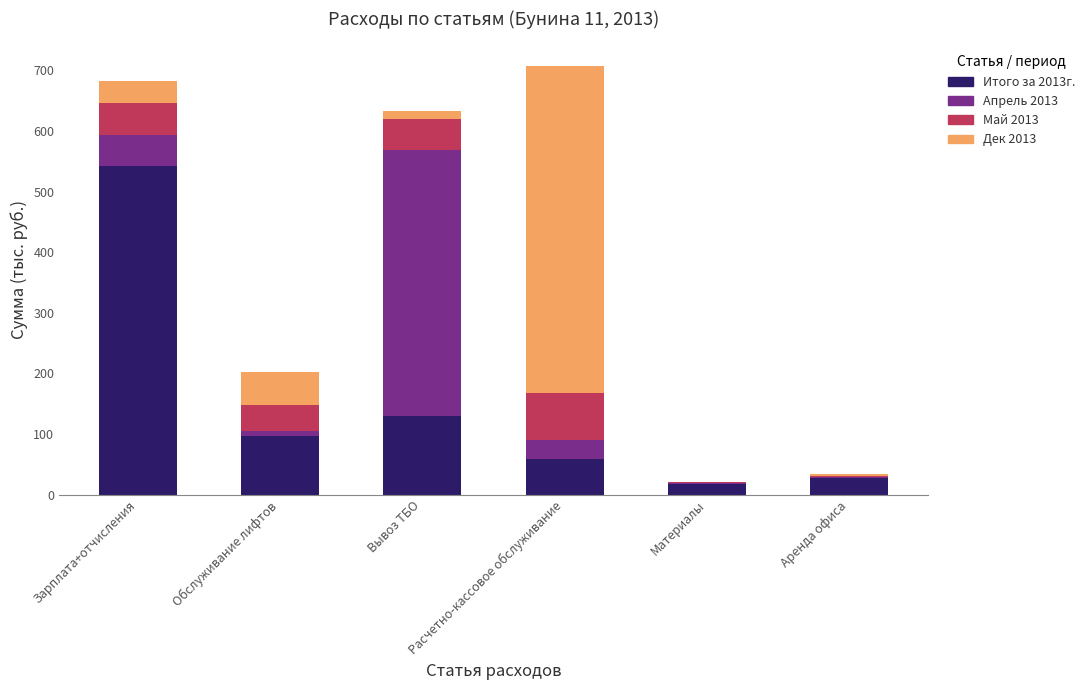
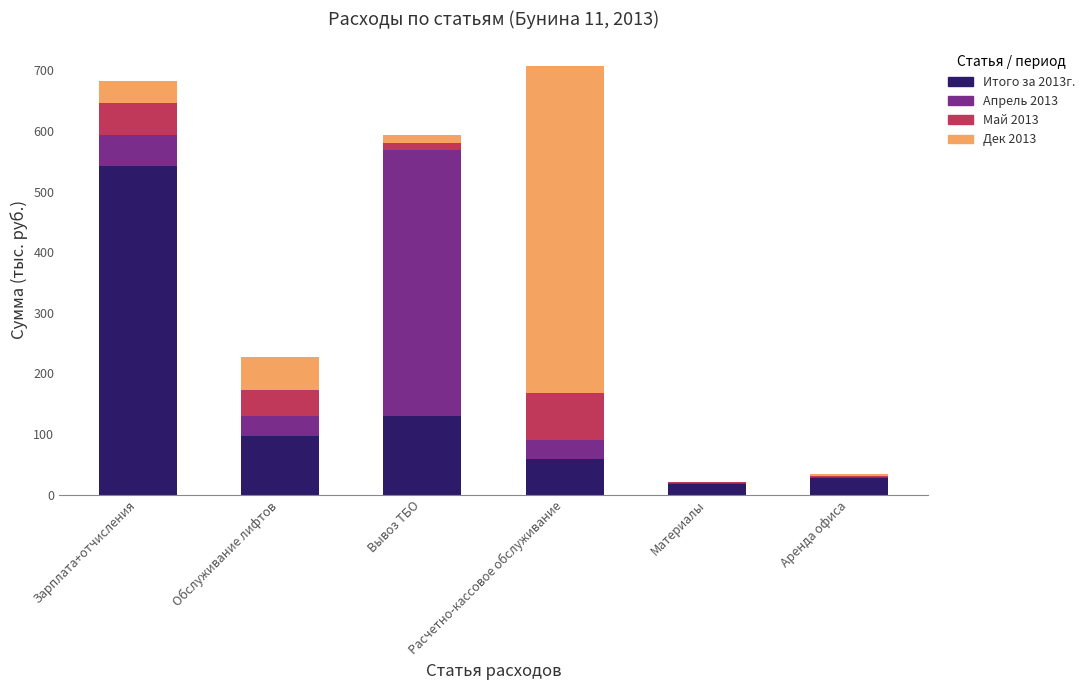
  {
    "Итого за 2013г.": {
      "Зарплата+отчисления": 540,
      "Обслуживание лифтов": 100,
      "Вывоз ТБО": 130,
      "Расчетно-кассовое обслуживание": 60,
      "Материалы": 20,
      "Аренда офиса": 30
    },
    "Апрель 2013": {
      "Зарплата+отчисления": 50,
-     "Обслуживание лифтов": 10,
+     "Обслуживание лифтов": 30,
      "Вывоз ТБО": 440,
      "Расчетно-кассовое обслуживание": 30
    },
    "Май 2013": {
      "Зарплата+отчисления": 50,
      "Обслуживание лифтов": 40,
-     "Вывоз ТБО": 50,
+     "Вывоз ТБО": 10,
      "Расчетно-кассовое обслуживание": 80
    },
    "Дек 2013": {
      "Зарплата+отчисления": 40,
      "Обслуживание лифтов": 50,
      "Вывоз ТБО": 10,
      "Расчетно-кассовое обслуживание": 540
    }
  }
